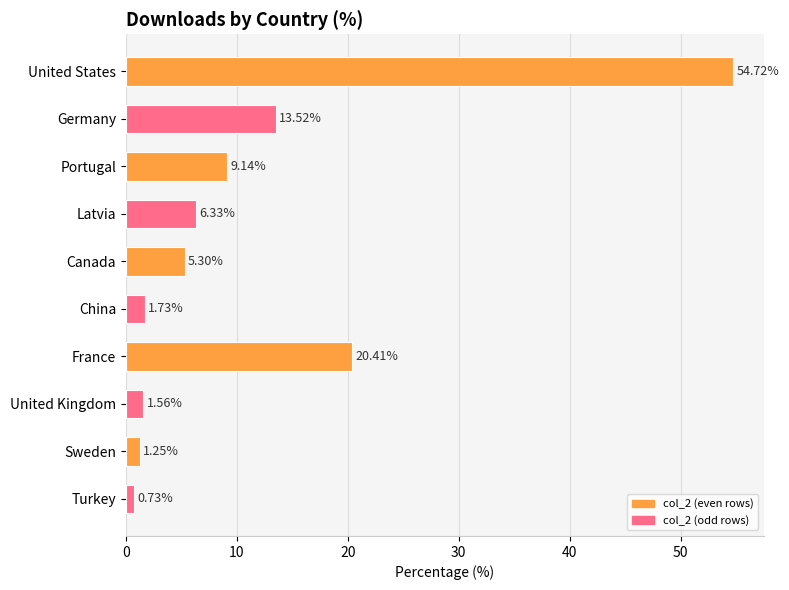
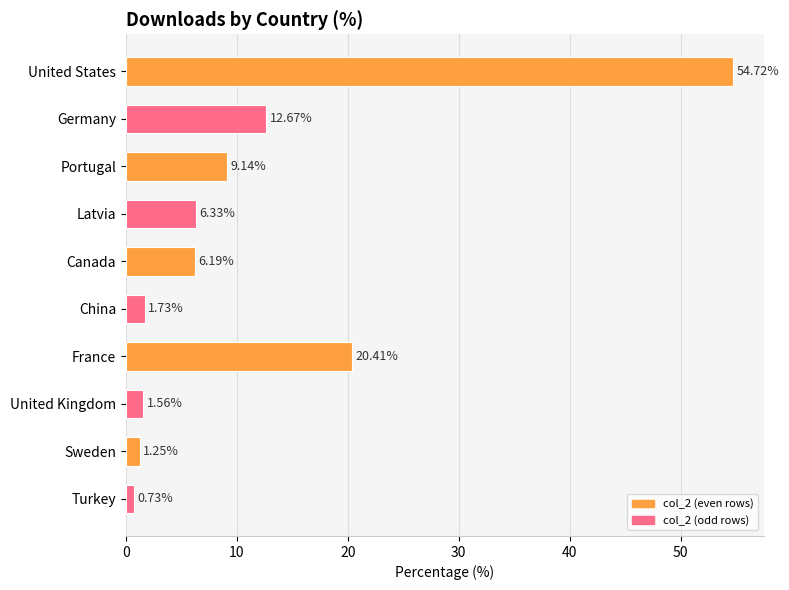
  {
    "United States": "54.72%",
-   "Germany": "13.52%",
+   "Germany": "12.67%",
    "Portugal": "9.14%",
    "Latvia": "6.33%",
-   "Canada": "5.30%",
+   "Canada": "6.19%",
    "China": "1.73%",
    "France": "20.41%",
    "United Kingdom": "1.56%",
    "Sweden": "1.25%",
    "Turkey": "0.73%"
  }
